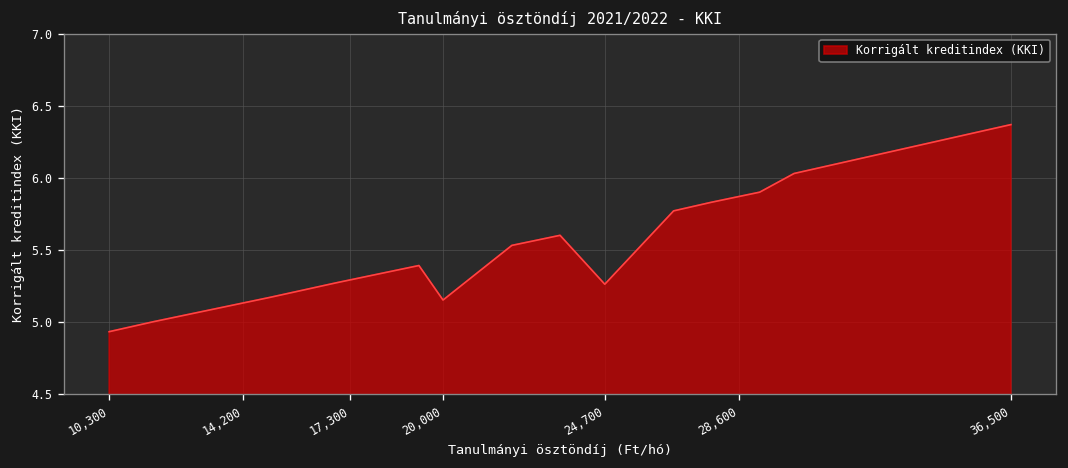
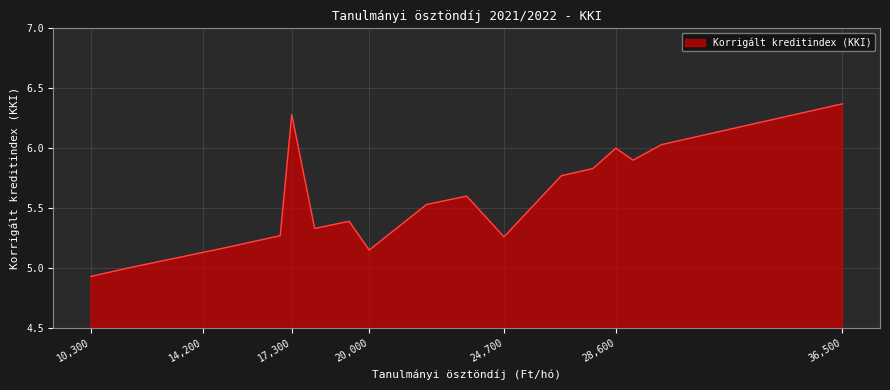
  {
    "10,300": 4.93,
    "14,200": 5.13,
-   "17,300": 5.29,
+   "17,300": 6.28,
    "20,000": 5.15,
    "24,700": 5.26,
-   "28,600": 5.87,
+   "28,600": 6.00,
    "36,500": 6.37
  }
